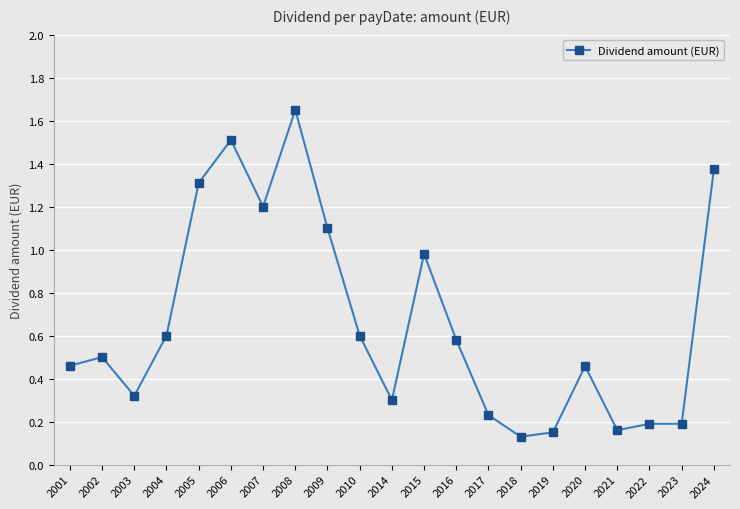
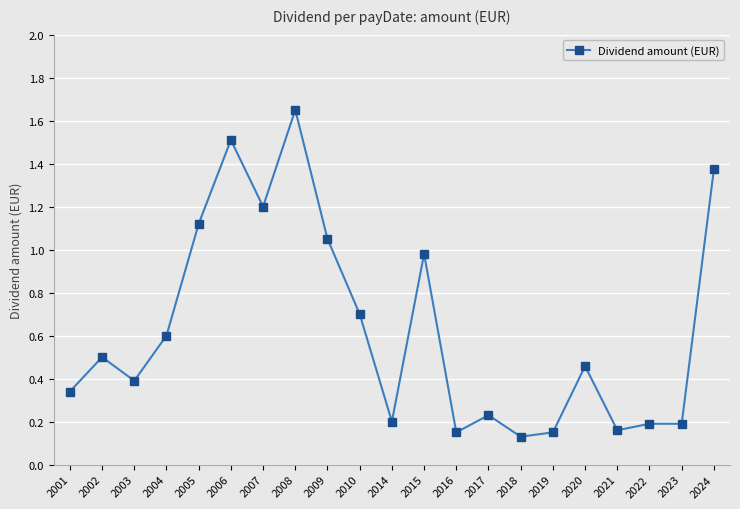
  {
-   "2001": 0.46,
+   "2001": 0.34,
    "2002": 0.50,
-   "2003": 0.32,
+   "2003": 0.39,
    "2004": 0.60,
-   "2005": 1.31,
+   "2005": 1.12,
    "2006": 1.51,
    "2007": 1.20,
    "2008": 1.65,
-   "2009": 1.10,
-   "2010": 0.6,
-   "2014": 0.3,
+   "2009": 1.05,
+   "2010": 0.7,
+   "2014": 0.2,
    "2015": 0.98,
-   "2016": 0.58,
+   "2016": 0.15,
    "2017": 0.23,
    "2018": 0.13,
    "2019": 0.15,
    "2020": 0.46,
    "2021": 0.16,
    "2022": 0.19,
    "2023": 0.19,
    "2024": 1.37
  }
